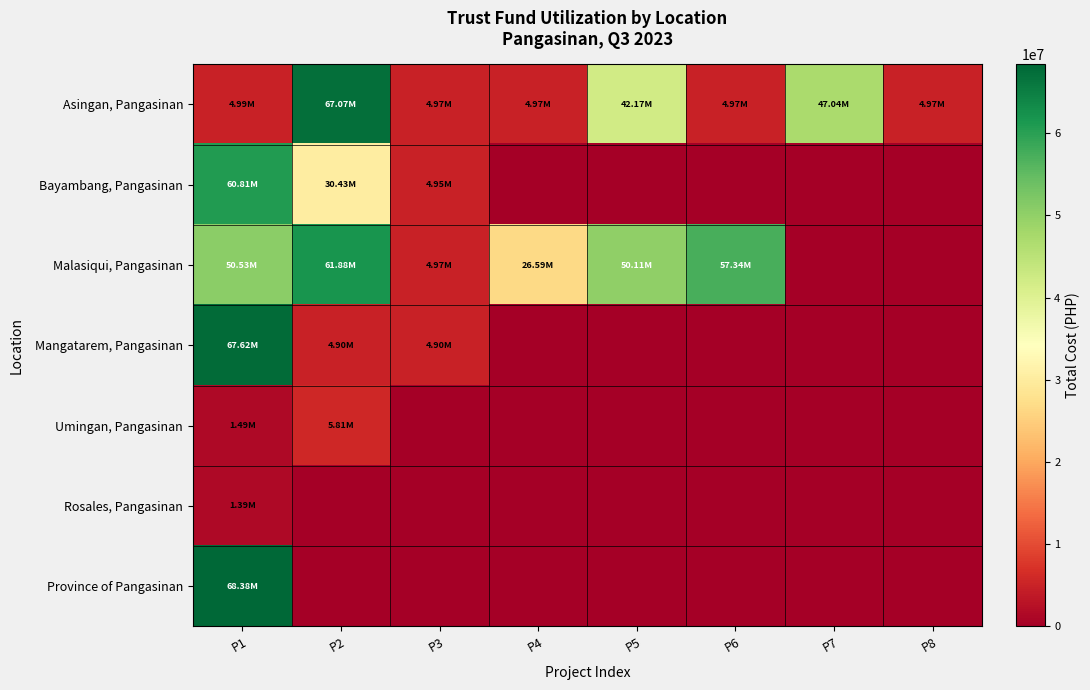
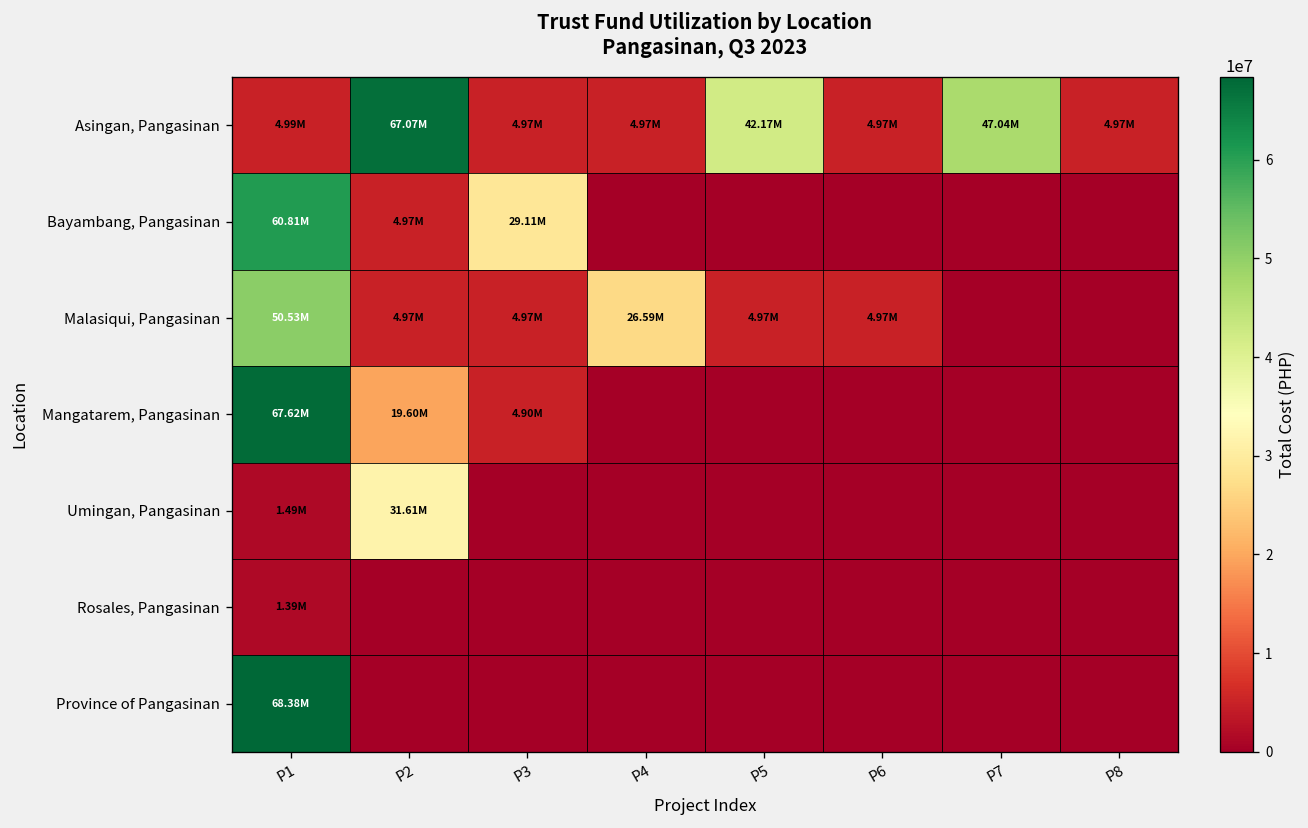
  {
    "Asingan, Pangasinan": {
      "P1": "4.99M",
      "P2": "67.07M",
      "P3": "4.97M",
      "P4": "4.97M",
      "P5": "42.17M",
      "P6": "4.97M",
      "P7": "47.04M",
      "P8": "4.97M"
    },
    "Bayambang, Pangasinan": {
      "P1": "60.81M",
-     "P2": "30.43M",
-     "P3": "4.95M"
+     "P2": "4.97M",
+     "P3": "29.11M"
    },
    "Malasiqui, Pangasinan": {
      "P1": "50.53M",
-     "P2": "61.88M",
+     "P2": "4.97M",
      "P3": "4.97M",
      "P4": "26.59M",
-     "P5": "50.11M",
-     "P6": "57.34M"
+     "P5": "4.97M",
+     "P6": "4.97M"
    },
    "Mangatarem, Pangasinan": {
      "P1": "67.62M",
-     "P2": "4.90M",
+     "P2": "19.60M",
      "P3": "4.90M"
    },
    "Umingan, Pangasinan": {
      "P1": "1.49M",
-     "P2": "5.81M"
+     "P2": "31.61M"
    },
    "Rosales, Pangasinan": {
      "P1": "1.39M"
    },
    "Province of Pangasinan": {
      "P1": "68.38M"
    }
  }
